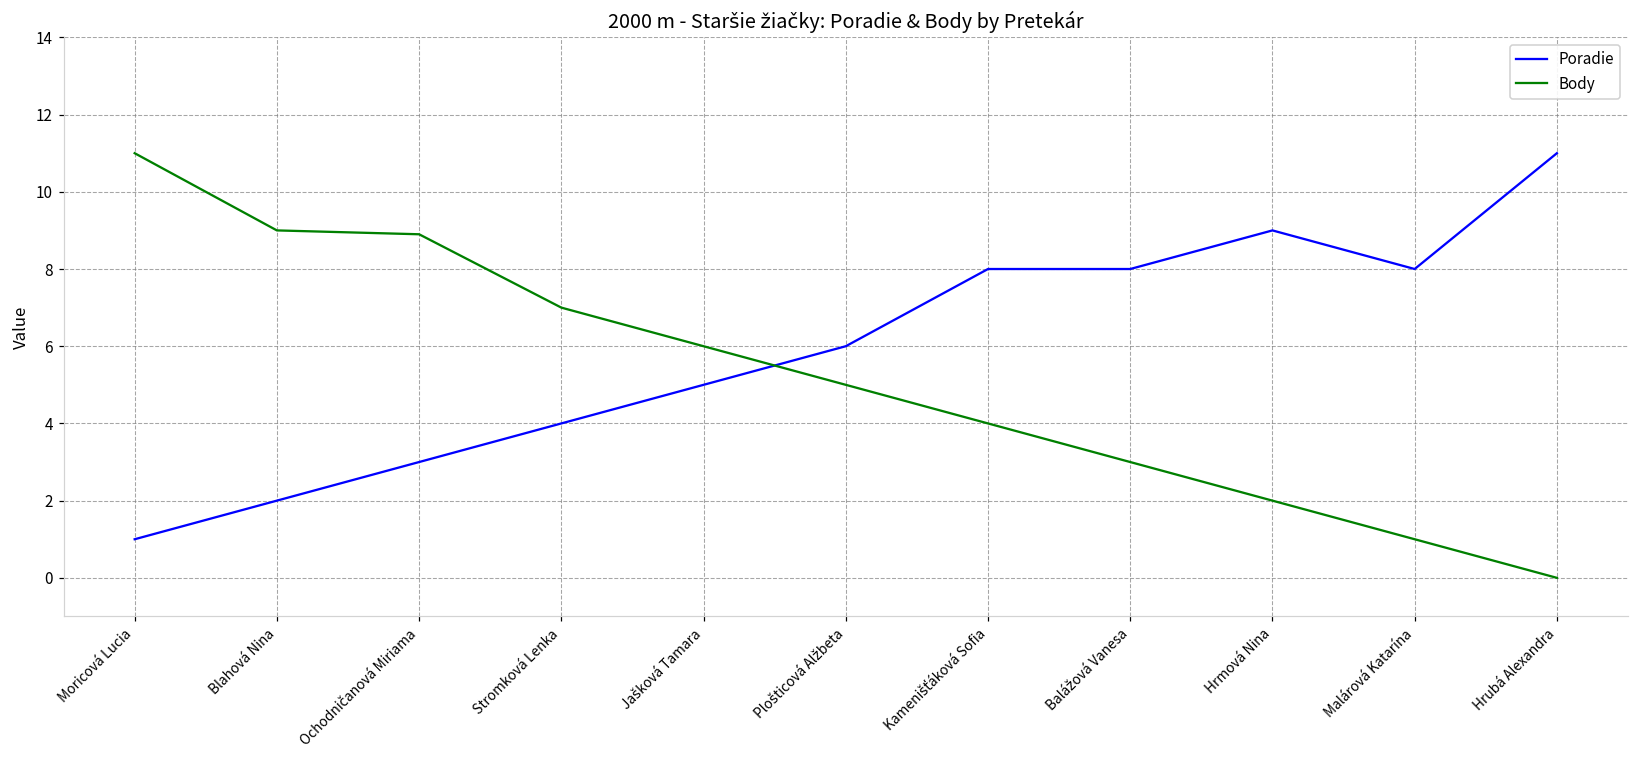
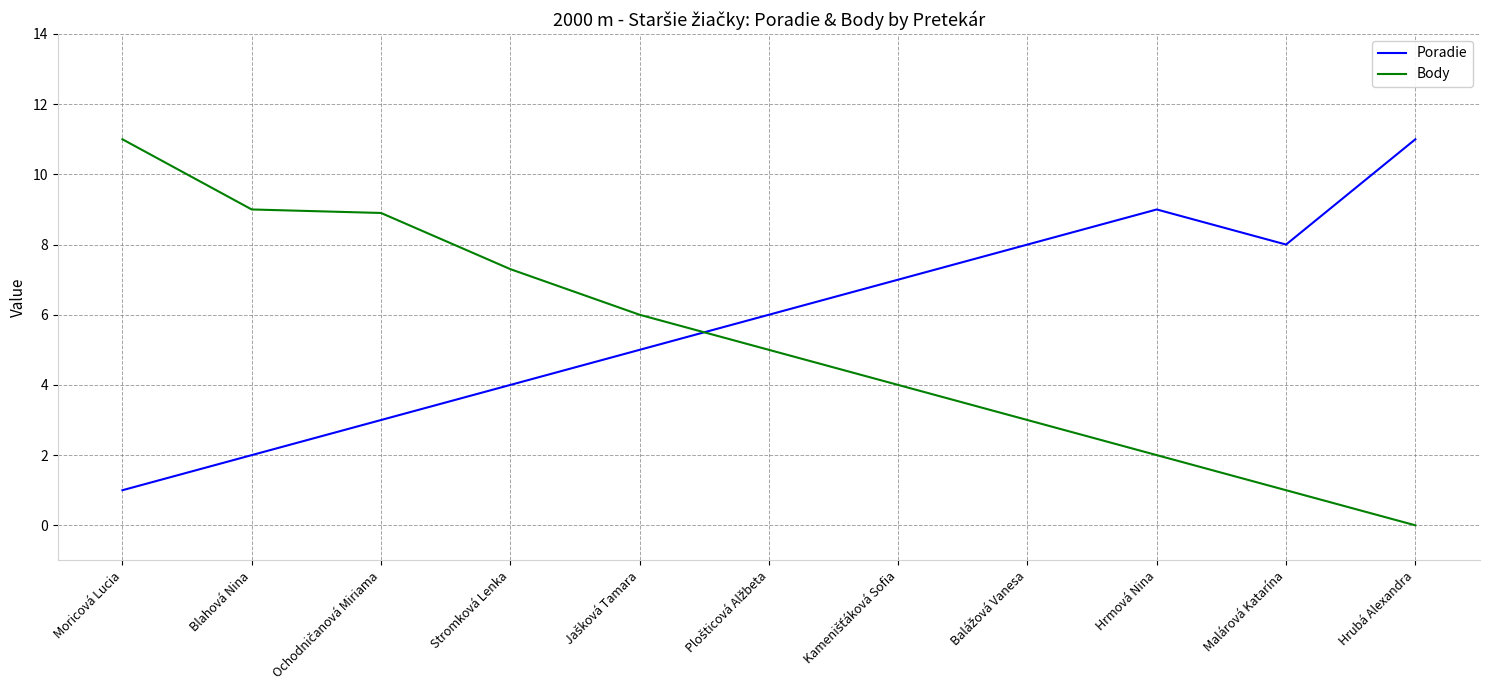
  {
    "Poradie": {
      "Moricová Lucia": 1,
      "Blahová Nina": 2,
      "Ochodničanová Miriama": 3,
      "Stromková Lenka": 4,
      "Jašková Tamara": 5,
      "Plošticová Alžbeta": 6,
-     "Kamenišťáková Sofia": 8,
+     "Kamenišťáková Sofia": 7,
      "Balážová Vanesa": 8,
      "Hrmová Nina": 9,
      "Malárová Katarína": 8,
      "Hrubá Alexandra": 11
    },
    "Body": {
      "Moricová Lucia": 11.0,
      "Blahová Nina": 9.0,
      "Ochodničanová Miriama": 8.9,
-     "Stromková Lenka": 7.0,
+     "Stromková Lenka": 7.3,
      "Jašková Tamara": 6.0,
      "Plošticová Alžbeta": 5.0,
      "Kamenišťáková Sofia": 4.0,
      "Balážová Vanesa": 3.0,
      "Hrmová Nina": 2.0,
      "Malárová Katarína": 1.0,
      "Hrubá Alexandra": 0.0
    }
  }
